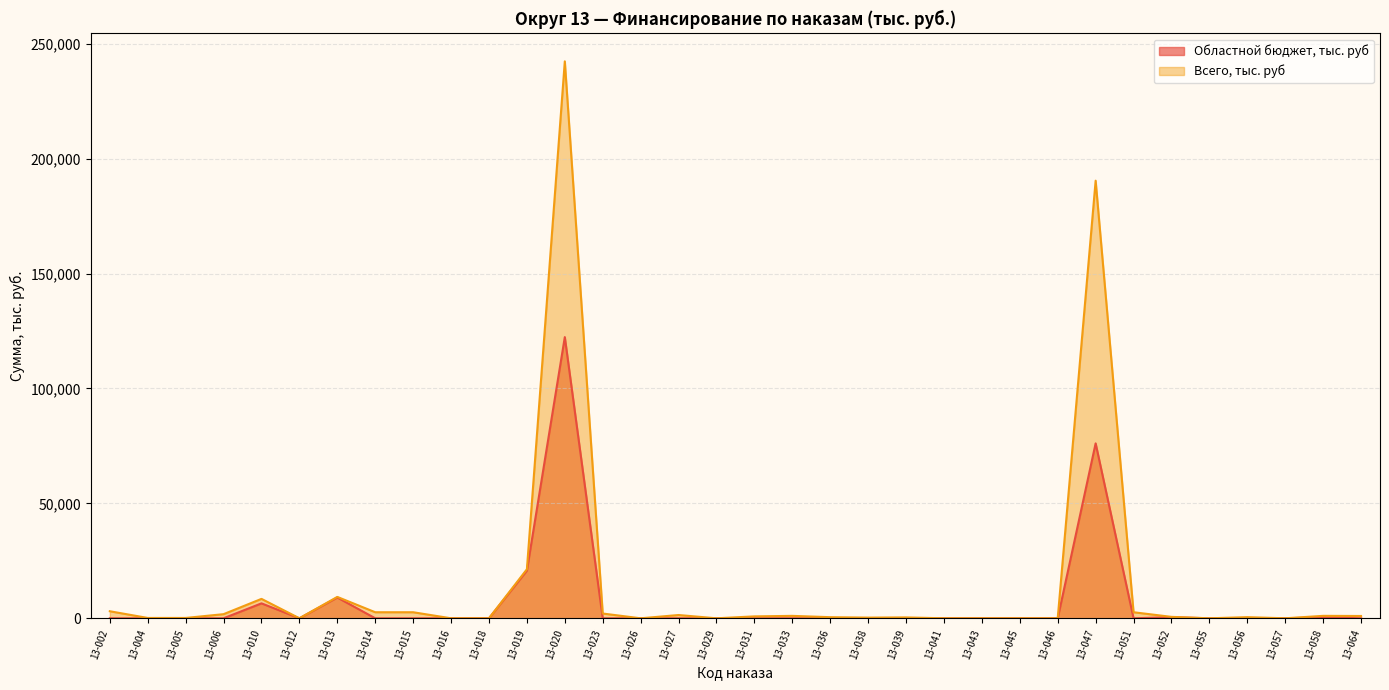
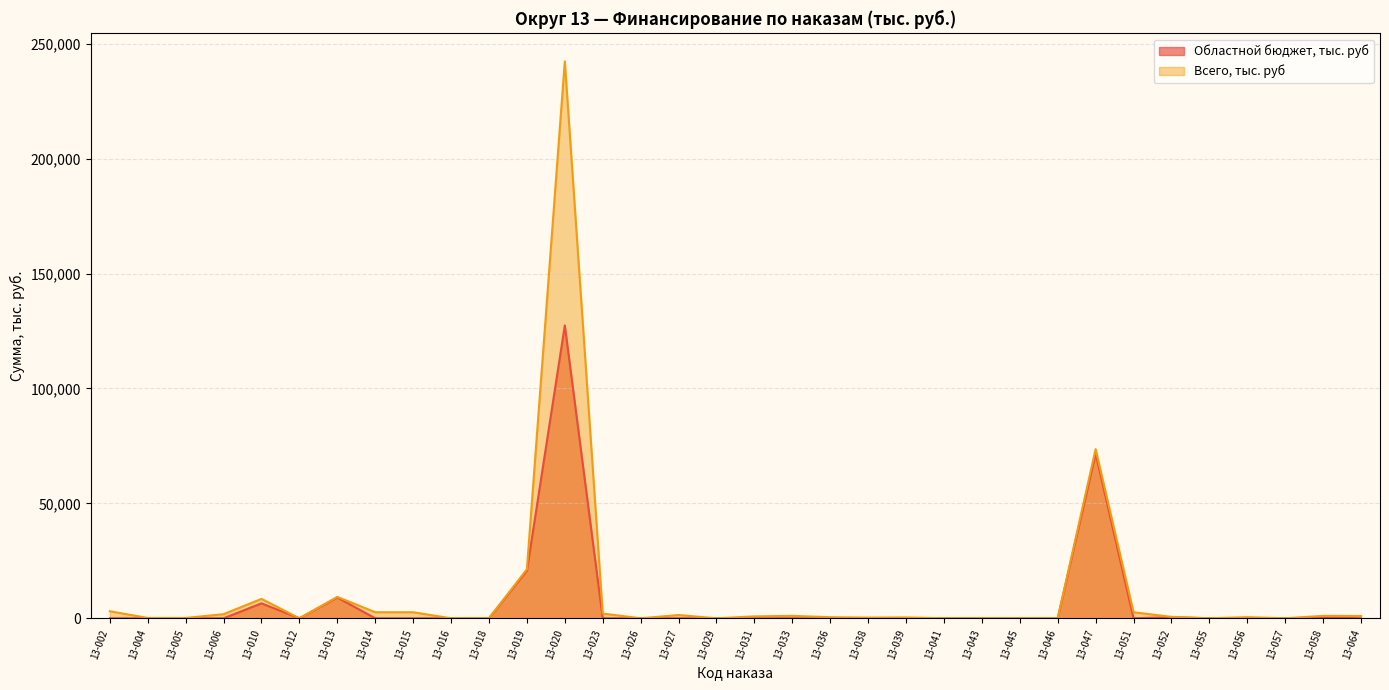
  {
    "Областной бюджет, тыс. руб": {
      "13-002": "0",
      "13-006": "0",
      "13-010": "6,000",
      "13-014": "0",
      "13-015": "0",
-     "13-020": "122,000",
+     "13-020": "127,000",
      "13-023": "0",
      "13-027": "0",
-     "13-047": "76,000",
+     "13-047": "72,000",
      "13-051": "0"
    },
    "Всего, тыс. руб": {
      "13-002": "3,000",
      "13-006": "2,000",
      "13-010": "8,000",
      "13-014": "3,000",
      "13-015": "3,000",
      "13-020": "242,000",
      "13-023": "2,000",
      "13-027": "1,000",
-     "13-047": "190,000",
+     "13-047": "74,000",
      "13-051": "3,000"
    }
  }
